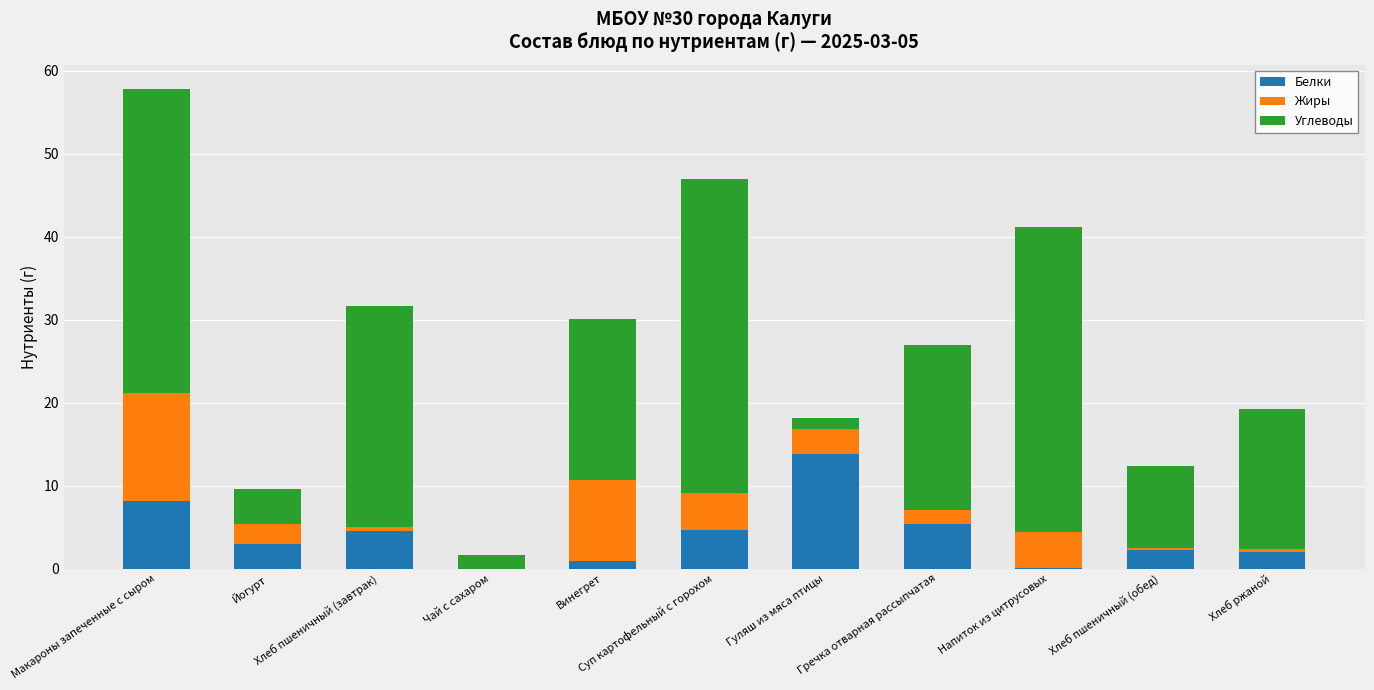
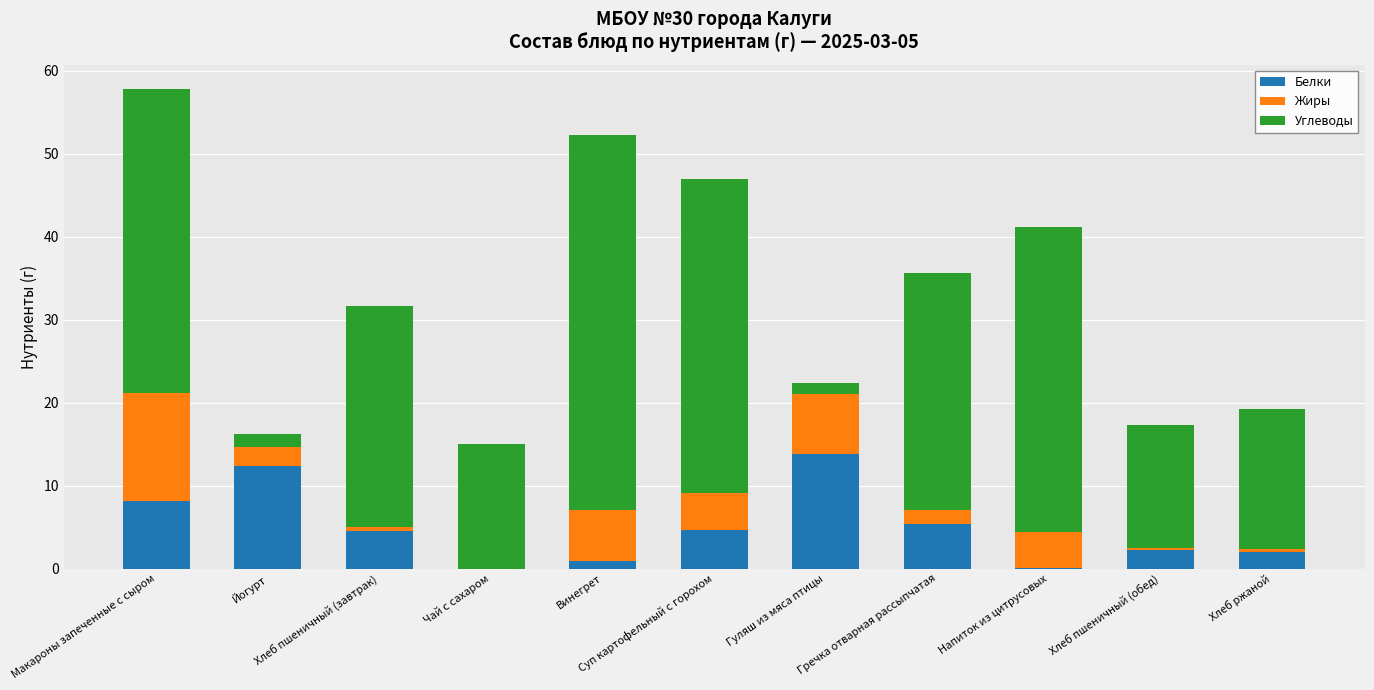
  {
    "Белки": {
      "Макароны запеченные с сыром": 8,
-     "Йогурт": 3,
+     "Йогурт": 12,
      "Хлеб пшеничный (завтрак)": 5,
      "Чай с сахаром": 0,
      "Винегрет": 1,
      "Суп картофельный с горохом": 5,
      "Гуляш из мяса птицы": 14,
      "Гречка отварная рассыпчатая": 5,
      "Хлеб пшеничный (обед)": 2,
      "Хлеб ржаной": 2
    },
    "Жиры": {
      "Макароны запеченные с сыром": 13,
      "Йогурт": 2,
      "Хлеб пшеничный (завтрак)": 0,
      "Чай с сахаром": 0,
-     "Винегрет": 10,
+     "Винегрет": 6,
      "Суп картофельный с горохом": 4,
-     "Гуляш из мяса птицы": 3,
+     "Гуляш из мяса птицы": 7,
      "Гречка отварная рассыпчатая": 2,
      "Напиток из цитрусовых": 4,
      "Хлеб ржаной": 0
    },
    "Углеводы": {
      "Макароны запеченные с сыром": 37,
-     "Йогурт": 4,
+     "Йогурт": 2,
      "Хлеб пшеничный (завтрак)": 27,
-     "Чай с сахаром": 2,
-     "Винегрет": 20,
+     "Чай с сахаром": 15,
+     "Винегрет": 45,
      "Суп картофельный с горохом": 38,
      "Гуляш из мяса птицы": 1,
-     "Гречка отварная рассыпчатая": 20,
+     "Гречка отварная рассыпчатая": 29,
      "Напиток из цитрусовых": 37,
-     "Хлеб пшеничный (обед)": 10,
+     "Хлеб пшеничный (обед)": 15,
      "Хлеб ржаной": 17
    }
  }
